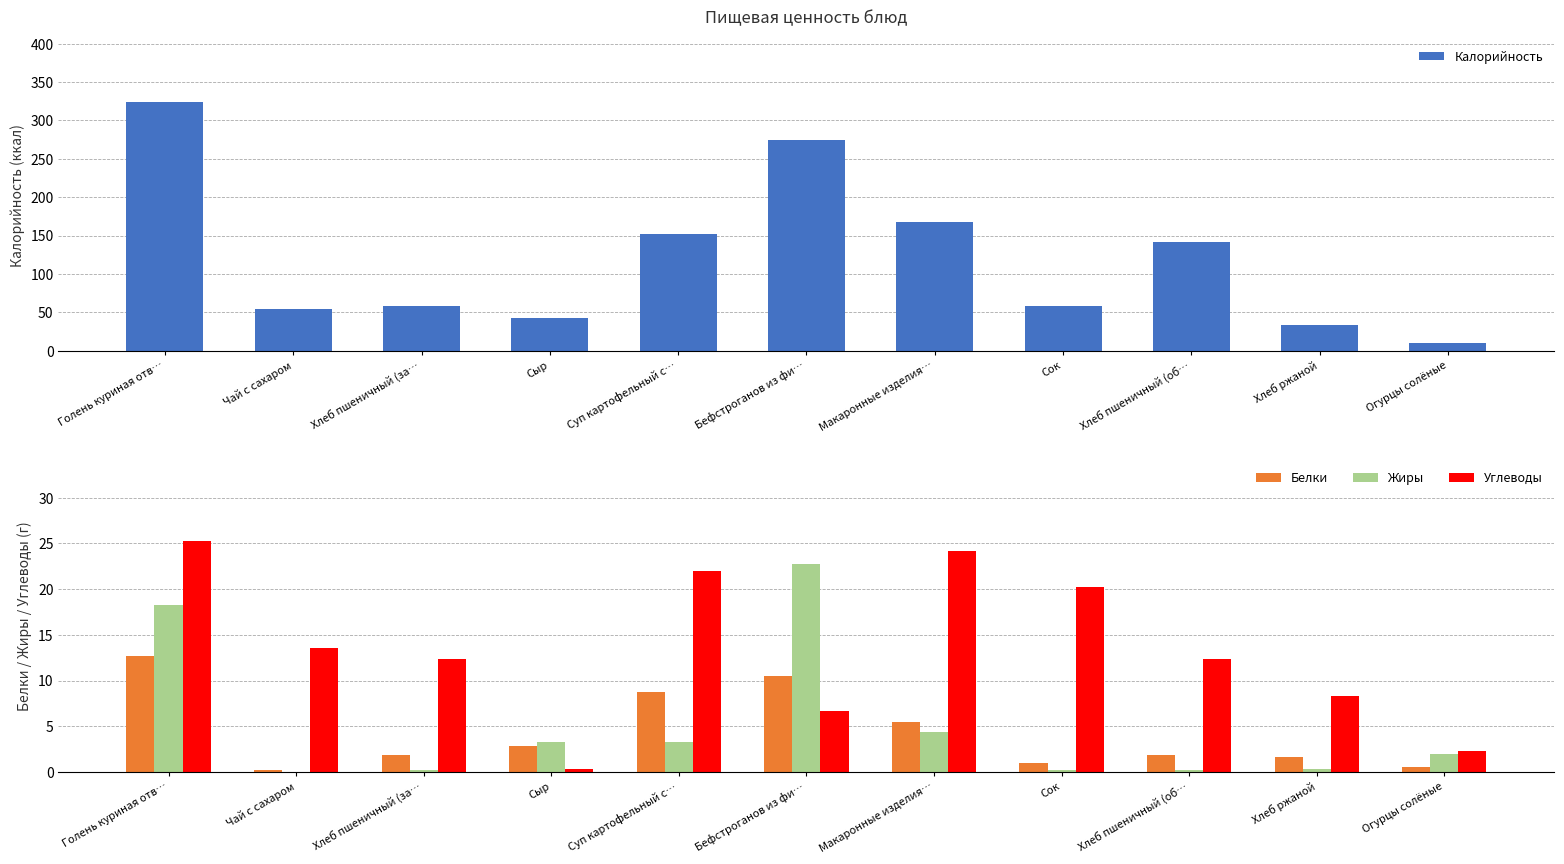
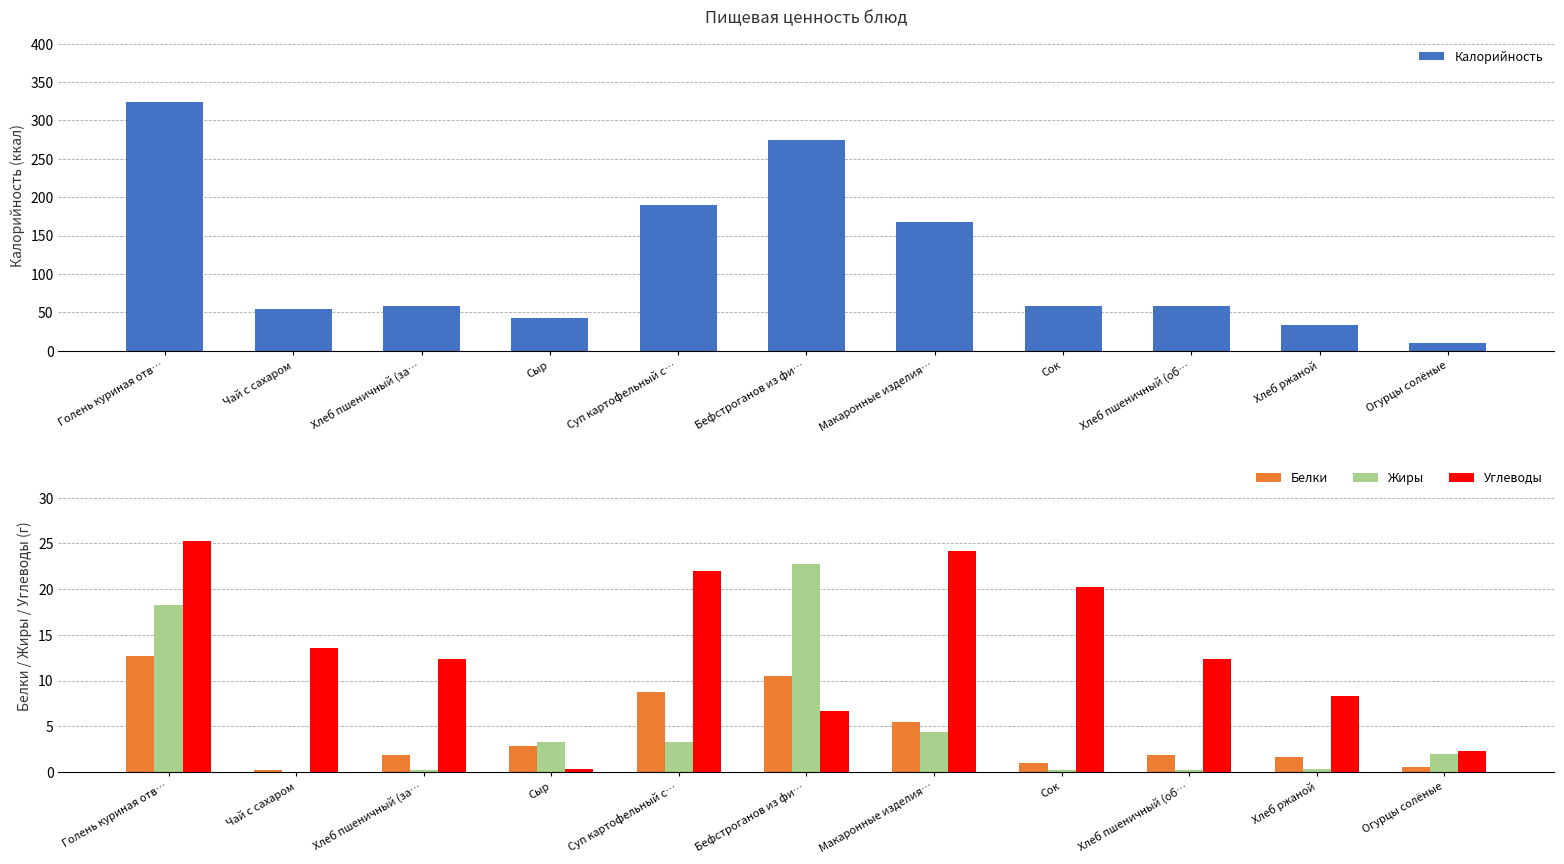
  {
    "Пищевая ценность блюд": {
      "Голень куриная отв…": 320,
      "Чай с сахаром": 50,
      "Хлеб пшеничный (за…": 60,
      "Сыр": 40,
-     "Суп картофельный с…": 150,
+     "Суп картофельный с…": 190,
      "Бефстроганов из фи…": 270,
      "Макаронные изделия…": 170,
      "Сок": 60,
-     "Хлеб пшеничный (об…": 140,
+     "Хлеб пшеничный (об…": 60,
      "Хлеб ржаной": 30,
      "Огурцы солёные": 10
    }
  }
